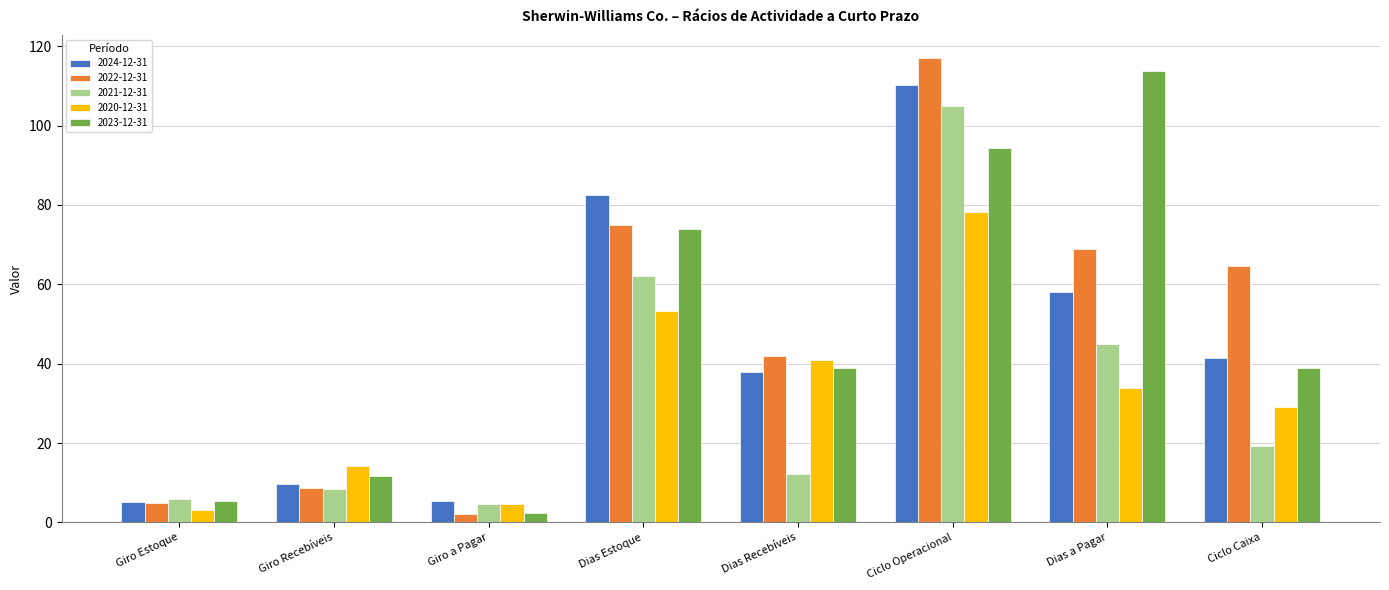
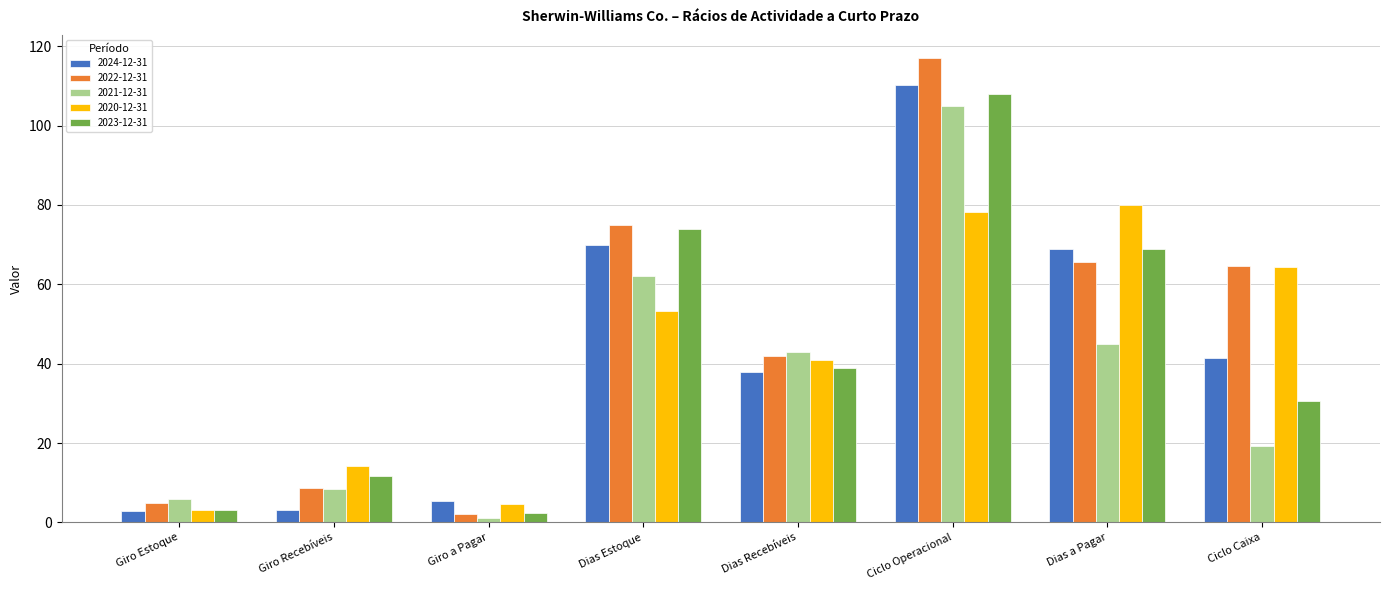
  {
    "2024-12-31": {
-     "Giro Estoque": 5,
-     "Giro Recebíveis": 10,
+     "Giro Estoque": 3,
+     "Giro Recebíveis": 3,
      "Giro a Pagar": 5,
-     "Dias Estoque": 83,
+     "Dias Estoque": 70,
      "Dias Recebíveis": 38,
      "Ciclo Operacional": 110,
-     "Dias a Pagar": 58,
+     "Dias a Pagar": 69,
      "Ciclo Caixa": 42
    },
    "2022-12-31": {
      "Giro Estoque": 5,
      "Giro Recebíveis": 9,
      "Giro a Pagar": 2,
      "Dias Estoque": 75,
      "Dias Recebíveis": 42,
      "Ciclo Operacional": 117,
-     "Dias a Pagar": 69,
+     "Dias a Pagar": 66,
      "Ciclo Caixa": 65
    },
    "2021-12-31": {
      "Giro Estoque": 6,
      "Giro Recebíveis": 8,
-     "Giro a Pagar": 5,
+     "Giro a Pagar": 1,
      "Dias Estoque": 62,
-     "Dias Recebíveis": 12,
+     "Dias Recebíveis": 43,
      "Ciclo Operacional": 105,
      "Dias a Pagar": 45,
      "Ciclo Caixa": 19
    },
    "2020-12-31": {
      "Giro Estoque": 3,
      "Giro Recebíveis": 14,
      "Giro a Pagar": 5,
      "Dias Estoque": 53,
      "Dias Recebíveis": 41,
      "Ciclo Operacional": 78,
-     "Dias a Pagar": 34,
-     "Ciclo Caixa": 29
+     "Dias a Pagar": 80,
+     "Ciclo Caixa": 64
    },
    "2023-12-31": {
-     "Giro Estoque": 5,
+     "Giro Estoque": 3,
      "Giro Recebíveis": 12,
      "Giro a Pagar": 2,
      "Dias Estoque": 74,
      "Dias Recebíveis": 39,
-     "Ciclo Operacional": 94,
-     "Dias a Pagar": 114,
-     "Ciclo Caixa": 39
+     "Ciclo Operacional": 108,
+     "Dias a Pagar": 69,
+     "Ciclo Caixa": 31
    }
  }
